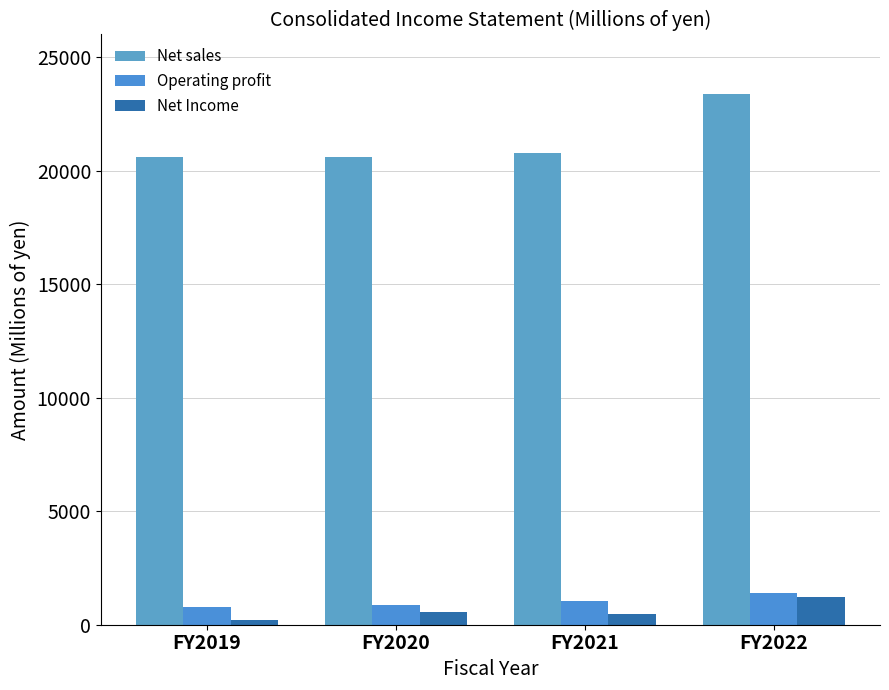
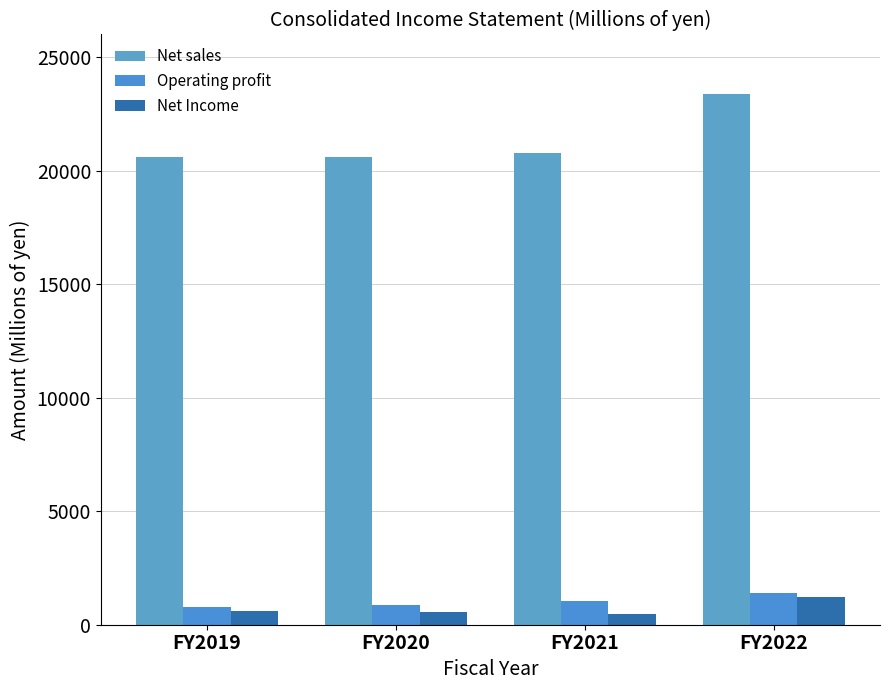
  {
    "Net Income": {
-     "FY2019": 200,
+     "FY2019": 600,
      "FY2020": 500,
      "FY2021": 500,
      "FY2022": 1200
    }
  }
